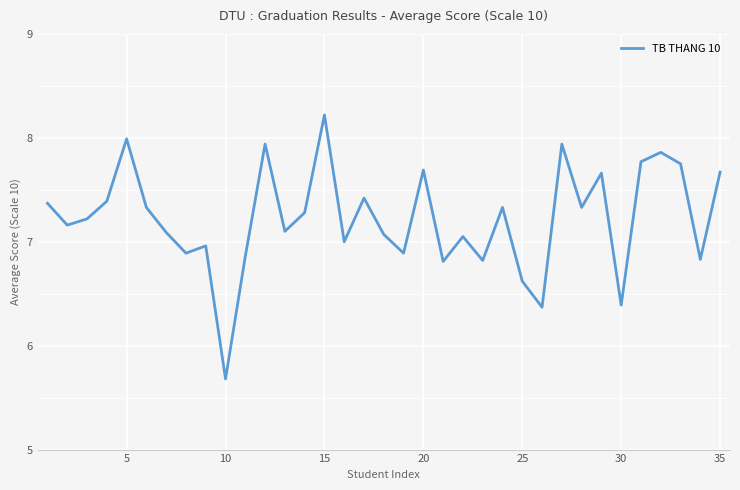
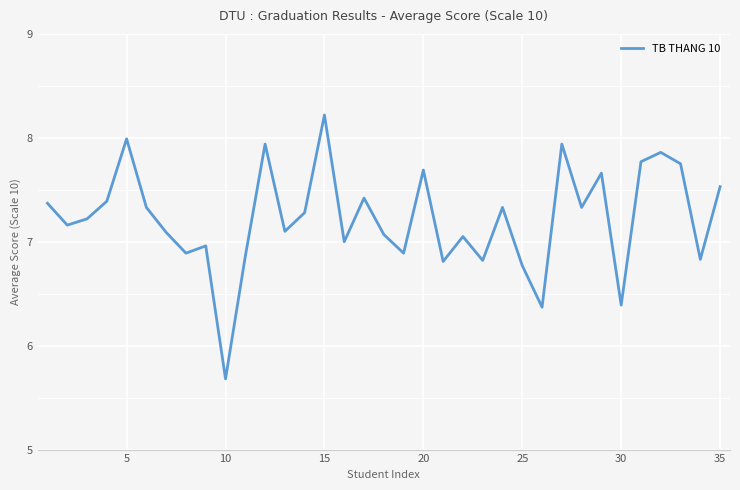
  {
    "5": 7.99,
    "10": 5.68,
    "15": 8.22,
    "20": 7.69,
-   "25": 6.62,
+   "25": 6.77,
    "30": 6.39,
-   "35": 7.67
+   "35": 7.53
  }
